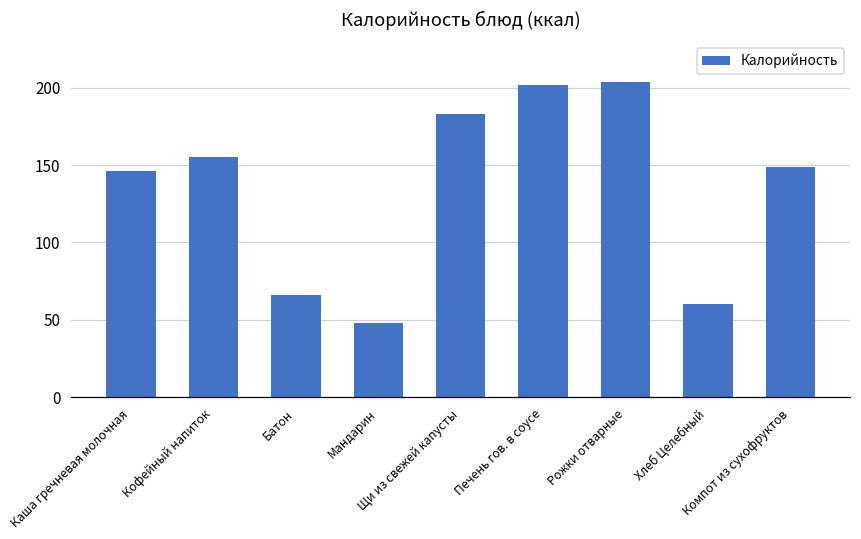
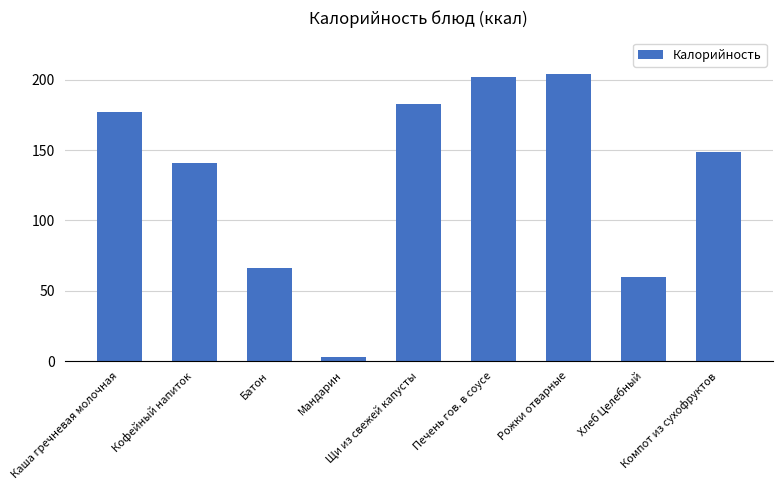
  {
-   "Каша гречневая молочная": 146,
-   "Кофейный напиток": 155,
+   "Каша гречневая молочная": 177,
+   "Кофейный напиток": 141,
    "Батон": 66,
-   "Мандарин": 48,
+   "Мандарин": 3,
    "Щи из свежей капусты": 183,
    "Печень гов. в соусе": 202,
    "Рожки отварные": 204,
    "Хлеб Целебный": 60,
    "Компот из сухофруктов": 149
  }
